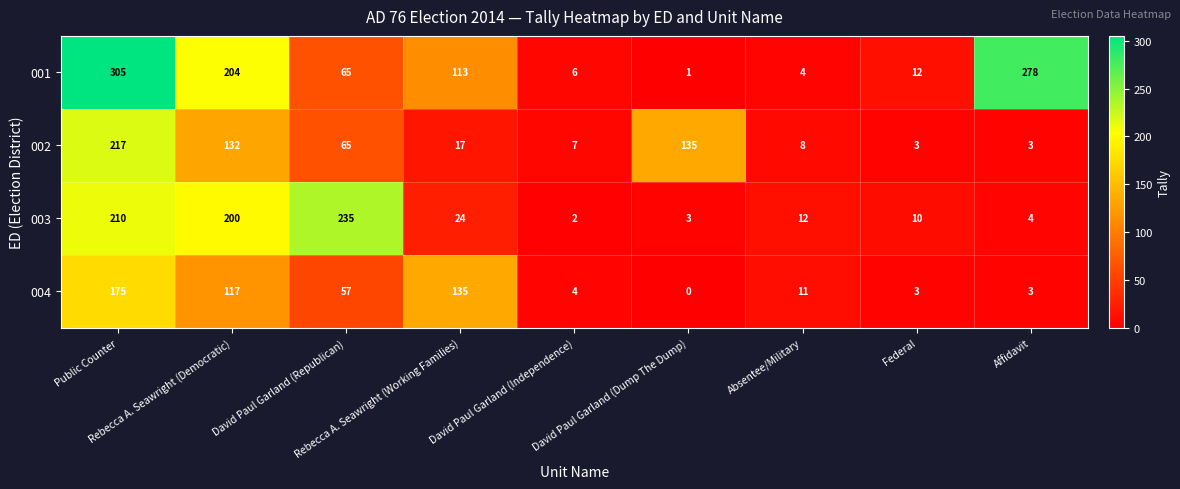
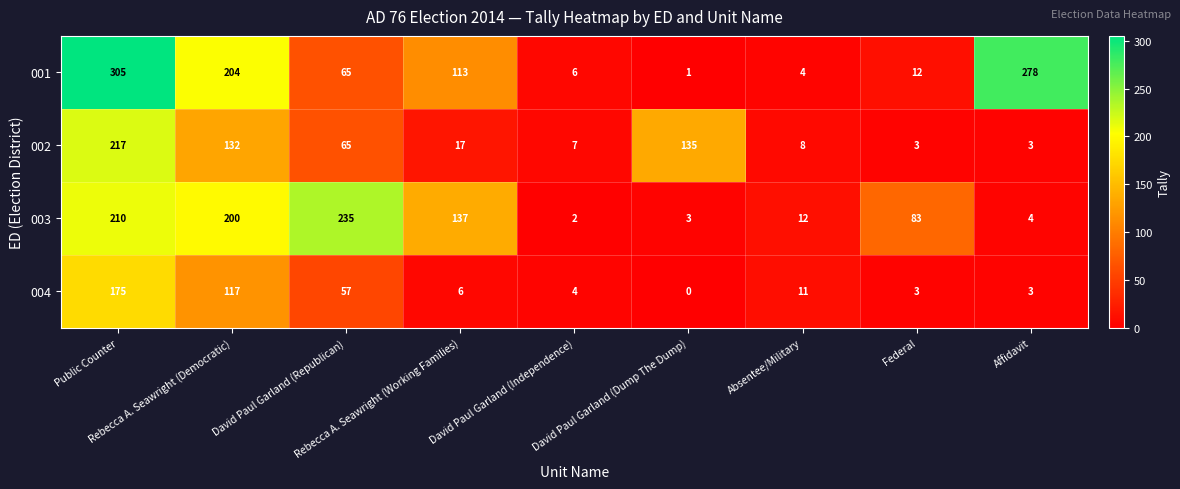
  {
    "001": {
      "Public Counter": 305,
      "Rebecca A. Seawright (Democratic)": 204,
      "David Paul Garland (Republican)": 65,
      "Rebecca A. Seawright (Working Families)": 113,
      "David Paul Garland (Independence)": 6,
      "David Paul Garland (Dump The Dump)": 1,
      "Absentee/Military": 4,
      "Federal": 12,
      "Affidavit": 278
    },
    "002": {
      "Public Counter": 217,
      "Rebecca A. Seawright (Democratic)": 132,
      "David Paul Garland (Republican)": 65,
      "Rebecca A. Seawright (Working Families)": 17,
      "David Paul Garland (Independence)": 7,
      "David Paul Garland (Dump The Dump)": 135,
      "Absentee/Military": 8,
      "Federal": 3,
      "Affidavit": 3
    },
    "003": {
      "Public Counter": 210,
      "Rebecca A. Seawright (Democratic)": 200,
      "David Paul Garland (Republican)": 235,
-     "Rebecca A. Seawright (Working Families)": 24,
+     "Rebecca A. Seawright (Working Families)": 137,
      "David Paul Garland (Independence)": 2,
      "David Paul Garland (Dump The Dump)": 3,
      "Absentee/Military": 12,
-     "Federal": 10,
+     "Federal": 83,
      "Affidavit": 4
    },
    "004": {
      "Public Counter": 175,
      "Rebecca A. Seawright (Democratic)": 117,
      "David Paul Garland (Republican)": 57,
-     "Rebecca A. Seawright (Working Families)": 135,
+     "Rebecca A. Seawright (Working Families)": 6,
      "David Paul Garland (Independence)": 4,
      "David Paul Garland (Dump The Dump)": 0,
      "Absentee/Military": 11,
      "Federal": 3,
      "Affidavit": 3
    }
  }
